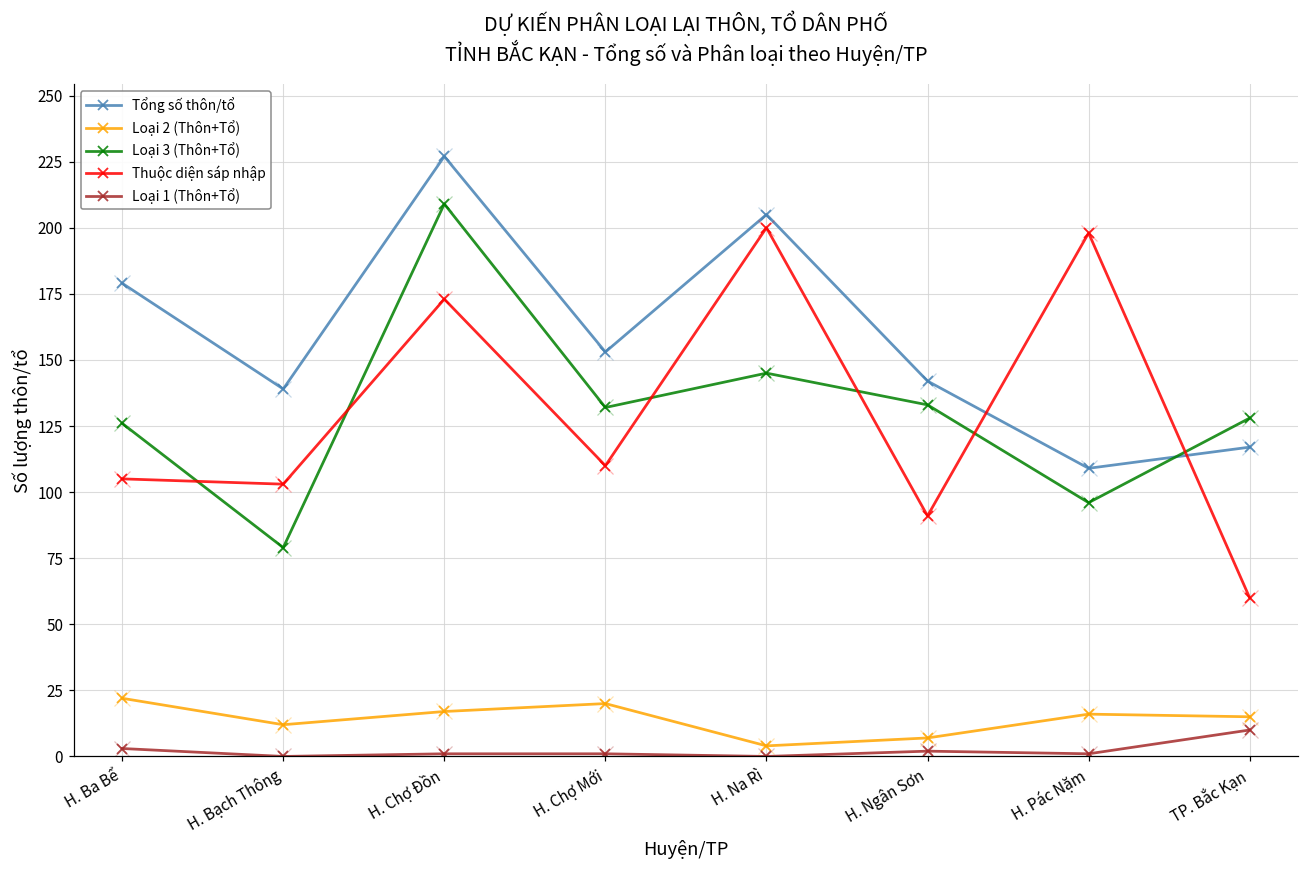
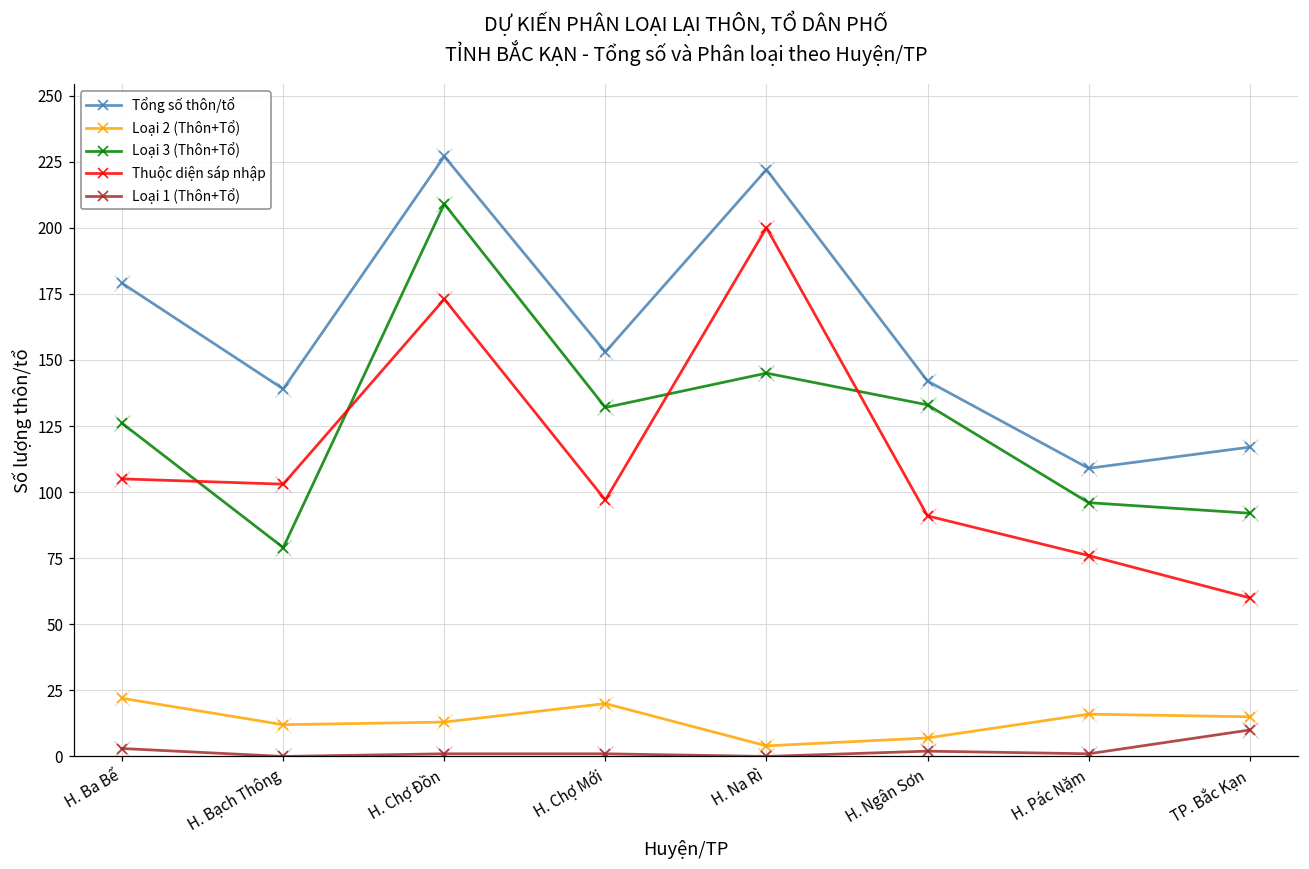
  {
    "Tổng số thôn/tổ": {
      "H. Ba Bể": 179,
      "H. Bạch Thông": 139,
      "H. Chợ Đồn": 227,
      "H. Chợ Mới": 153,
-     "H. Na Rì": 205,
+     "H. Na Rì": 222,
      "H. Ngân Sơn": 142,
      "H. Pác Nặm": 109,
      "TP. Bắc Kạn": 117
    },
    "Loại 2 (Thôn+Tổ)": {
      "H. Ba Bể": 22,
      "H. Bạch Thông": 12,
-     "H. Chợ Đồn": 17,
+     "H. Chợ Đồn": 13,
      "H. Chợ Mới": 20,
      "H. Na Rì": 4,
      "H. Ngân Sơn": 7,
      "H. Pác Nặm": 16,
      "TP. Bắc Kạn": 15
    },
    "Loại 3 (Thôn+Tổ)": {
      "H. Ba Bể": 126,
      "H. Bạch Thông": 79,
      "H. Chợ Đồn": 209,
      "H. Chợ Mới": 132,
      "H. Na Rì": 145,
      "H. Ngân Sơn": 133,
      "H. Pác Nặm": 96,
-     "TP. Bắc Kạn": 128
+     "TP. Bắc Kạn": 92
    },
    "Thuộc diện sáp nhập": {
      "H. Ba Bể": 105,
      "H. Bạch Thông": 103,
      "H. Chợ Đồn": 173,
-     "H. Chợ Mới": 110,
+     "H. Chợ Mới": 97,
      "H. Na Rì": 200,
      "H. Ngân Sơn": 91,
-     "H. Pác Nặm": 198,
+     "H. Pác Nặm": 76,
      "TP. Bắc Kạn": 60
    },
    "Loại 1 (Thôn+Tổ)": {
      "H. Ba Bể": 3,
      "H. Bạch Thông": 0,
      "H. Chợ Đồn": 1,
      "H. Chợ Mới": 1,
      "H. Na Rì": 0,
      "H. Ngân Sơn": 2,
      "H. Pác Nặm": 1,
      "TP. Bắc Kạn": 10
    }
  }
